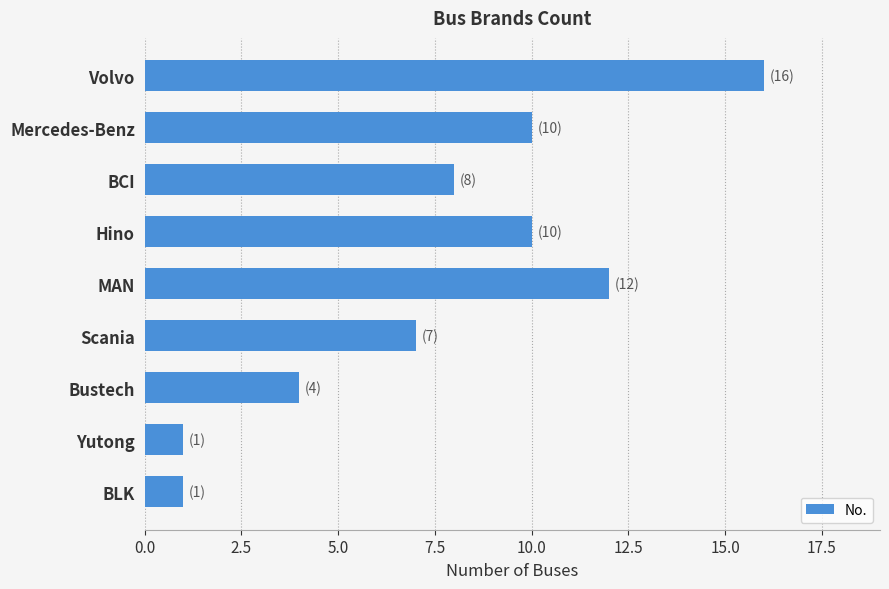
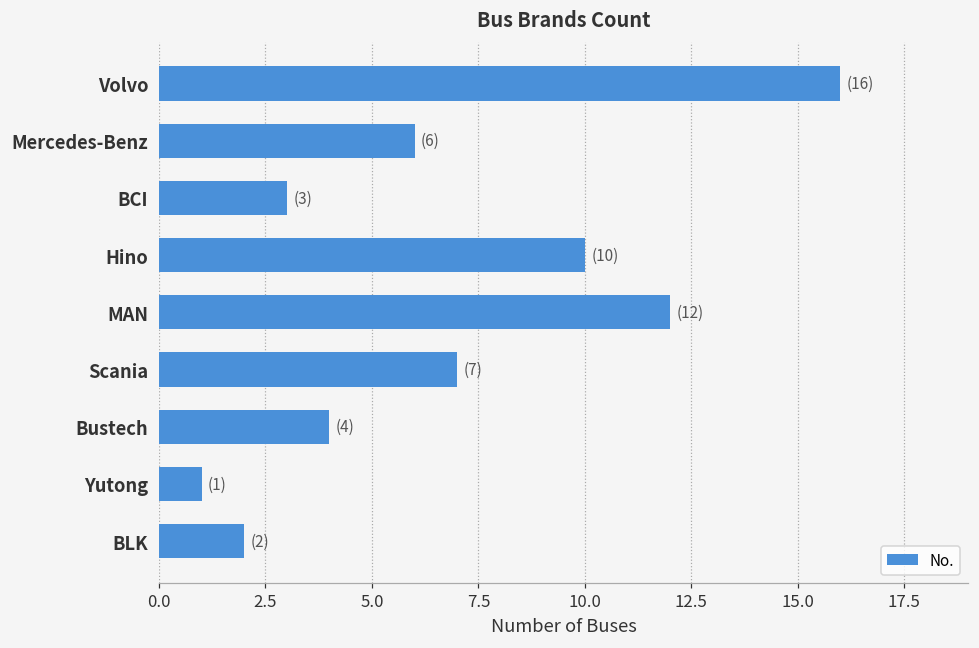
  {
    "Volvo": "(16)",
-   "Mercedes-Benz": "(10)",
-   "BCI": "(8)",
+   "Mercedes-Benz": "(6)",
+   "BCI": "(3)",
    "Hino": "(10)",
    "MAN": "(12)",
    "Scania": "(7)",
    "Bustech": "(4)",
    "Yutong": "(1)",
-   "BLK": "(1)"
+   "BLK": "(2)"
  }
